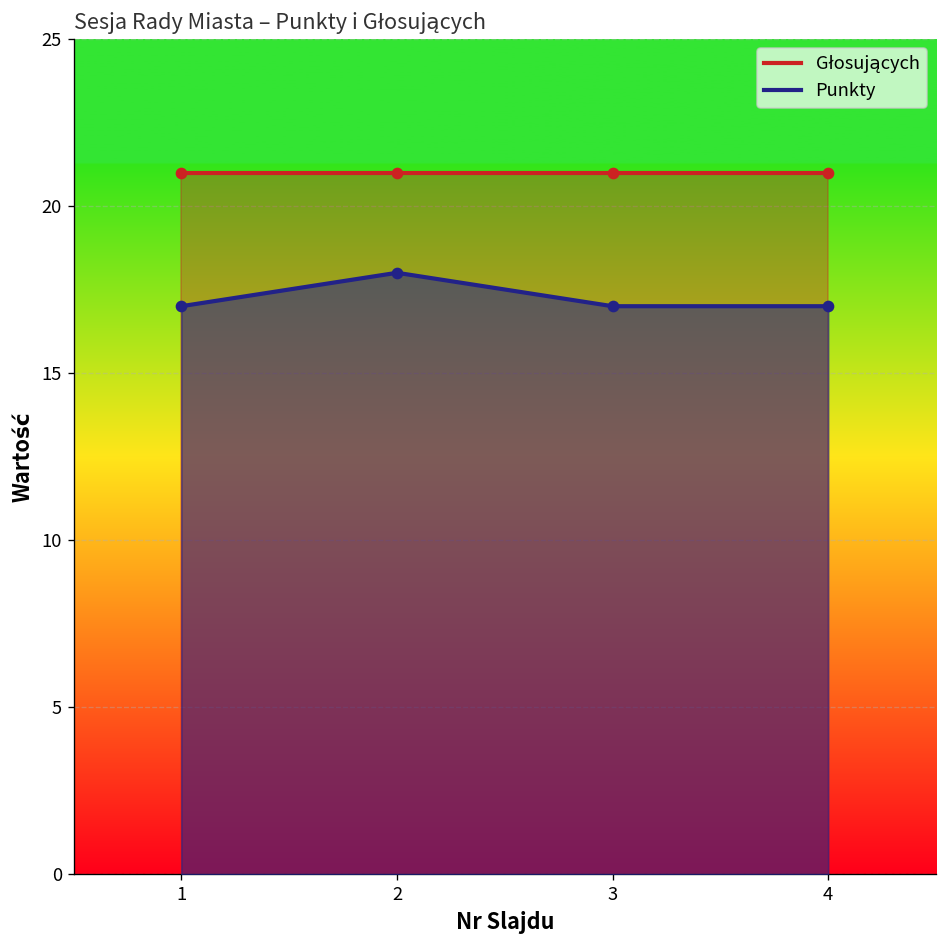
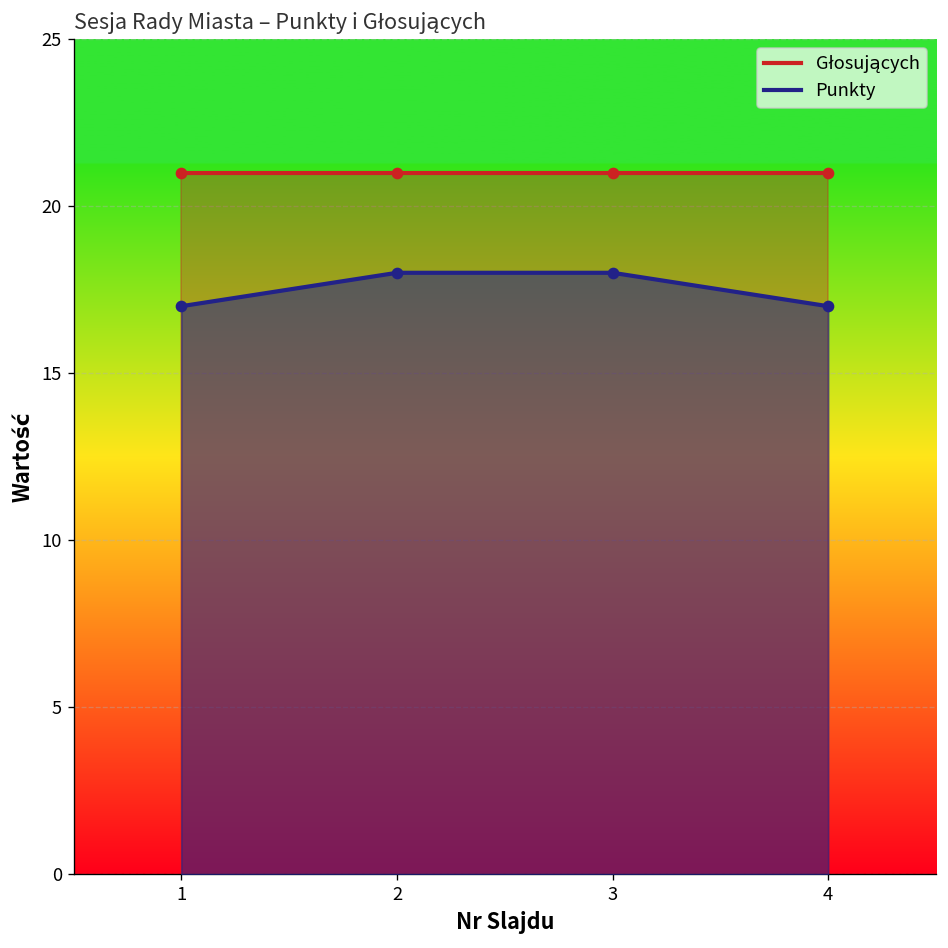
  {
    "Głosujących": {
      "1": 21,
      "2": 21,
      "3": 21,
      "4": 21
    },
    "Punkty": {
      "1": 17,
      "2": 18,
-     "3": 17,
+     "3": 18,
      "4": 17
    }
  }
